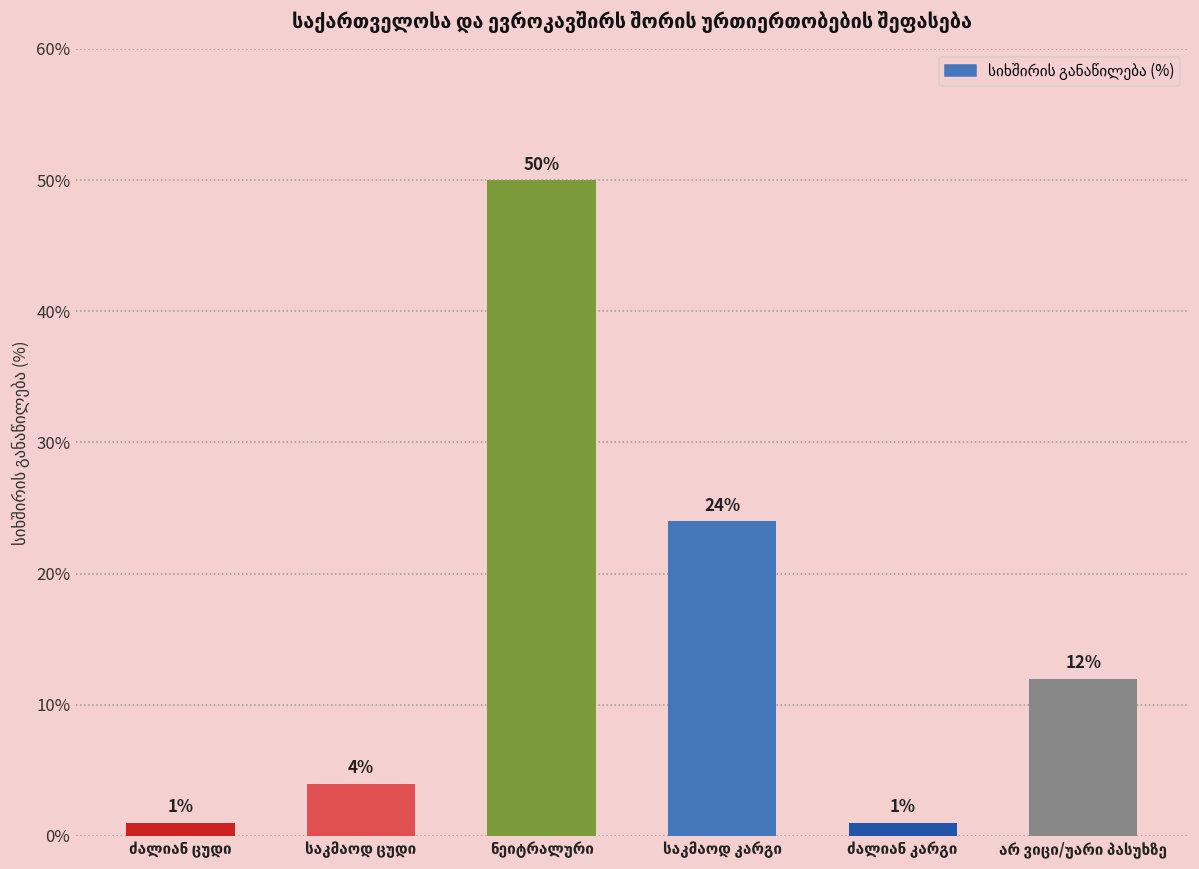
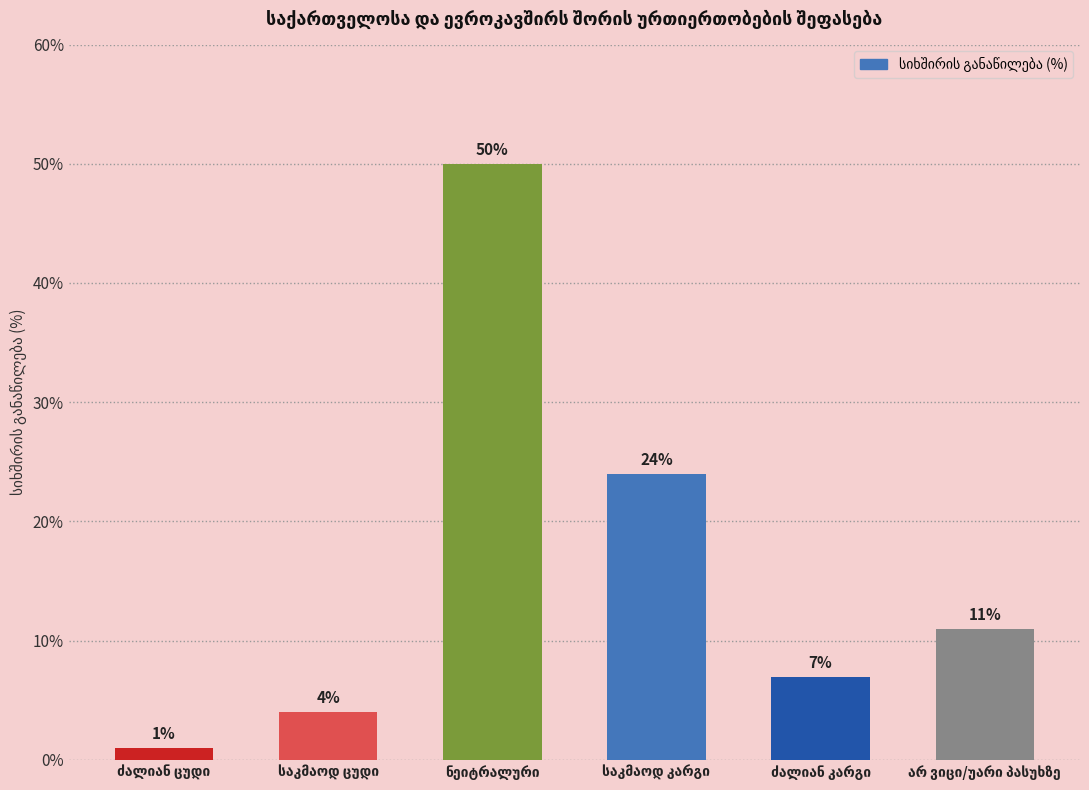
  {
    "ძალიან ცუდი": "1%",
    "საკმაოდ ცუდი": "4%",
    "ნეიტრალური": "50%",
    "საკმაოდ კარგი": "24%",
-   "ძალიან კარგი": "1%",
-   "არ ვიცი/უარი პასუხზე": "12%"
+   "ძალიან კარგი": "7%",
+   "არ ვიცი/უარი პასუხზე": "11%"
  }
